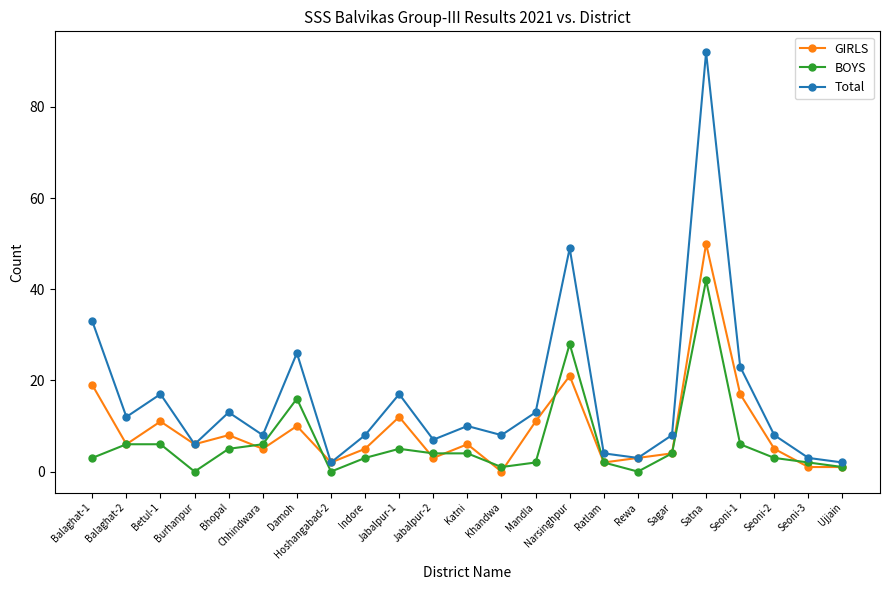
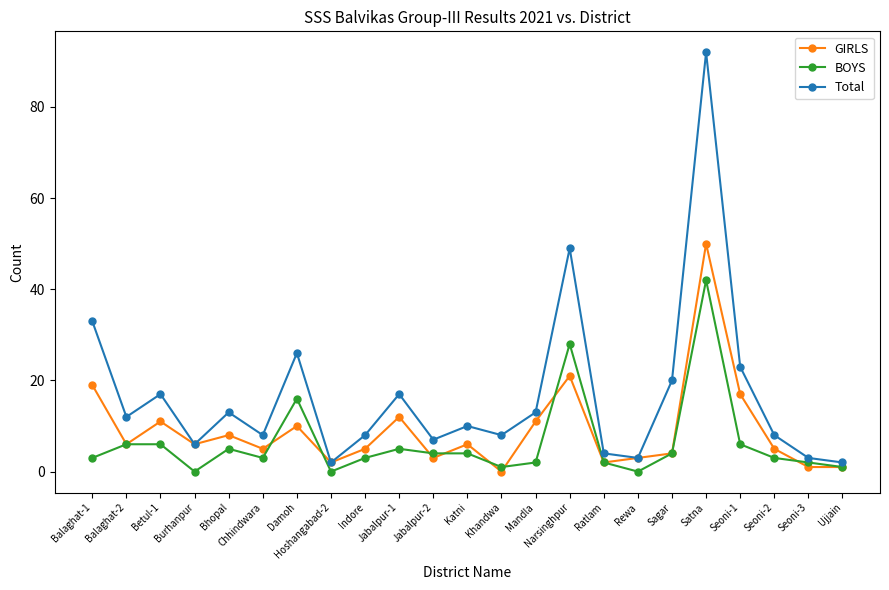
  {
    "GIRLS": {
      "Balaghat-1": 19,
      "Betul-1": 11,
      "Bhopal": 8,
      "Chhindwara": 5,
      "Damoh": 10,
      "Indore": 5,
      "Jabalpur-1": 12,
      "Jabalpur-2": 3,
      "Katni": 6,
      "Khandwa": 0,
      "Mandla": 11,
      "Narsinghpur": 21,
      "Satna": 50,
      "Seoni-1": 17,
      "Seoni-2": 5,
      "Seoni-3": 1
    },
    "BOYS": {
      "Balaghat-1": 3,
      "Betul-1": 6,
      "Burhanpur": 0,
      "Bhopal": 5,
-     "Chhindwara": 6,
+     "Chhindwara": 3,
      "Damoh": 16,
      "Hoshangabad-2": 0,
      "Indore": 3,
      "Jabalpur-1": 5,
      "Jabalpur-2": 4,
      "Katni": 4,
      "Khandwa": 1,
      "Mandla": 2,
      "Narsinghpur": 28,
      "Rewa": 0,
      "Satna": 42,
      "Seoni-1": 6,
      "Seoni-2": 3,
      "Seoni-3": 2
    },
    "Total": {
      "Balaghat-1": 33,
      "Balaghat-2": 12,
      "Betul-1": 17,
      "Bhopal": 13,
      "Chhindwara": 8,
      "Damoh": 26,
      "Indore": 8,
      "Jabalpur-1": 17,
      "Jabalpur-2": 7,
      "Katni": 10,
      "Khandwa": 8,
      "Mandla": 13,
      "Narsinghpur": 49,
      "Ratlam": 4,
-     "Sagar": 8,
+     "Sagar": 20,
      "Satna": 92,
      "Seoni-1": 23,
      "Seoni-2": 8,
      "Seoni-3": 3,
      "Ujjain": 2
    }
  }
